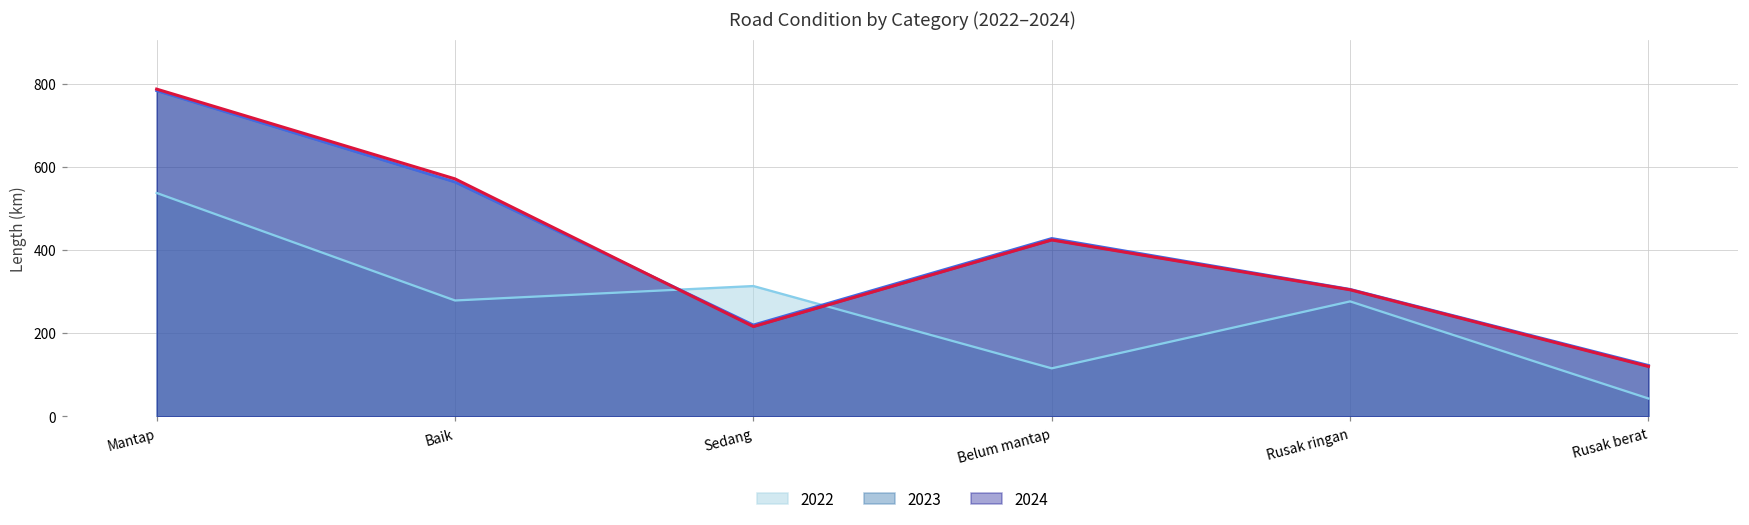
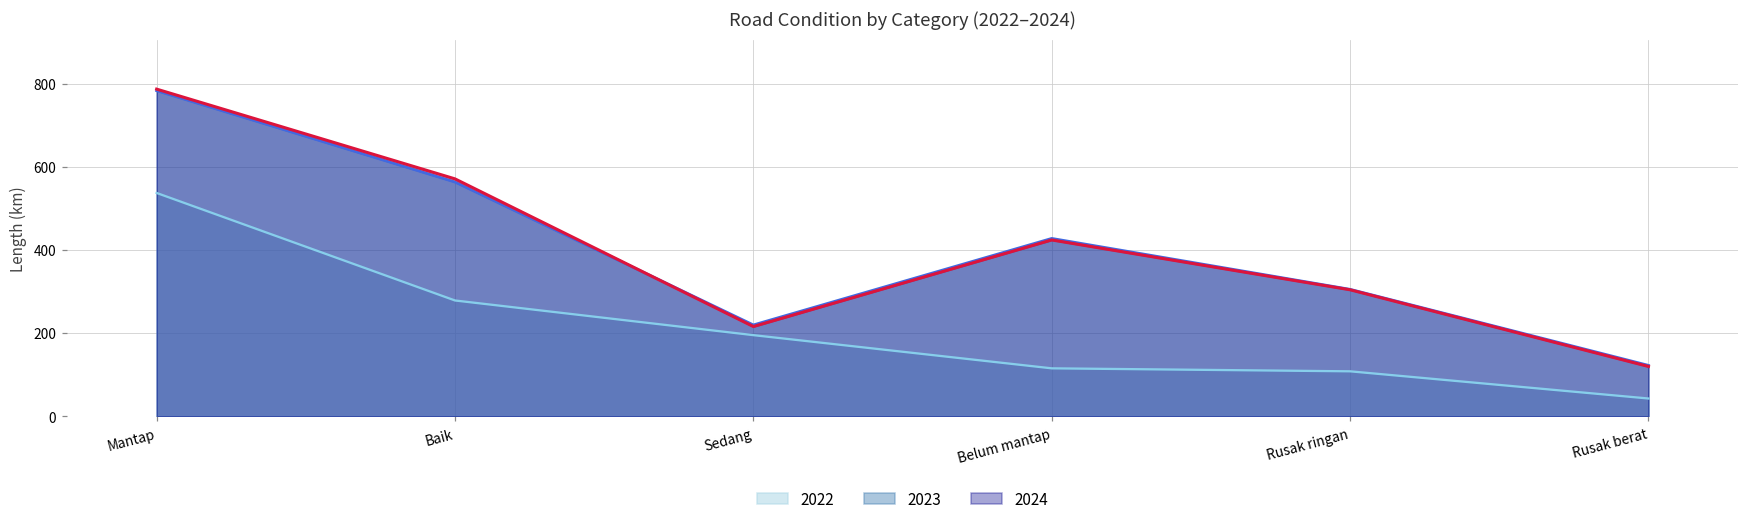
  {
    "2022": {
      "Mantap": 540,
      "Baik": 280,
-     "Sedang": 310,
+     "Sedang": 200,
      "Belum mantap": 120,
-     "Rusak ringan": 280,
+     "Rusak ringan": 110,
      "Rusak berat": 40
    }
  }
